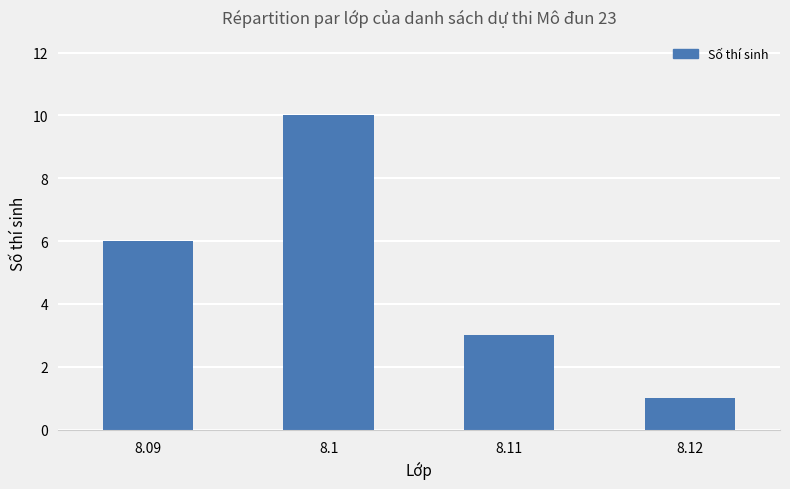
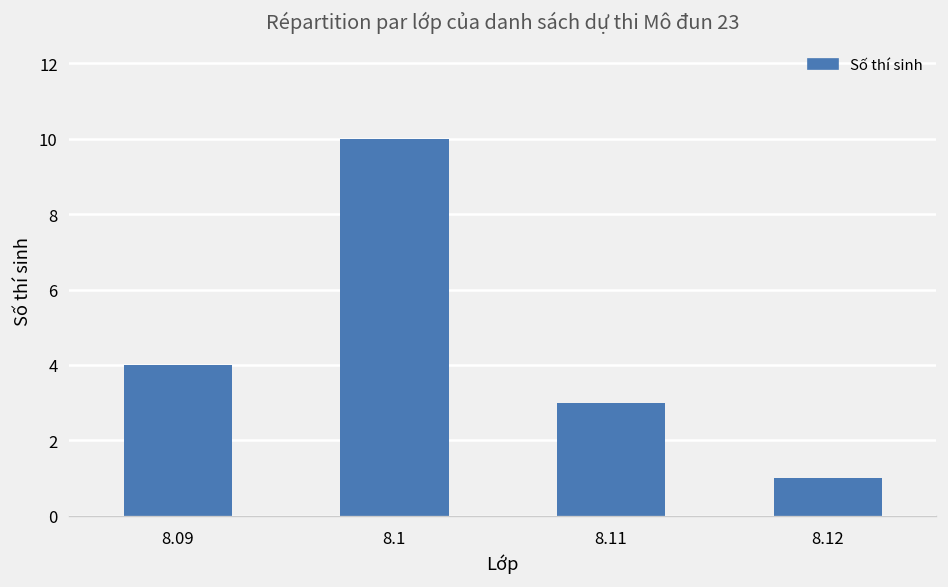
  {
-   "8.09": 6,
+   "8.09": 4,
    "8.1": 10,
    "8.11": 3,
    "8.12": 1
  }
